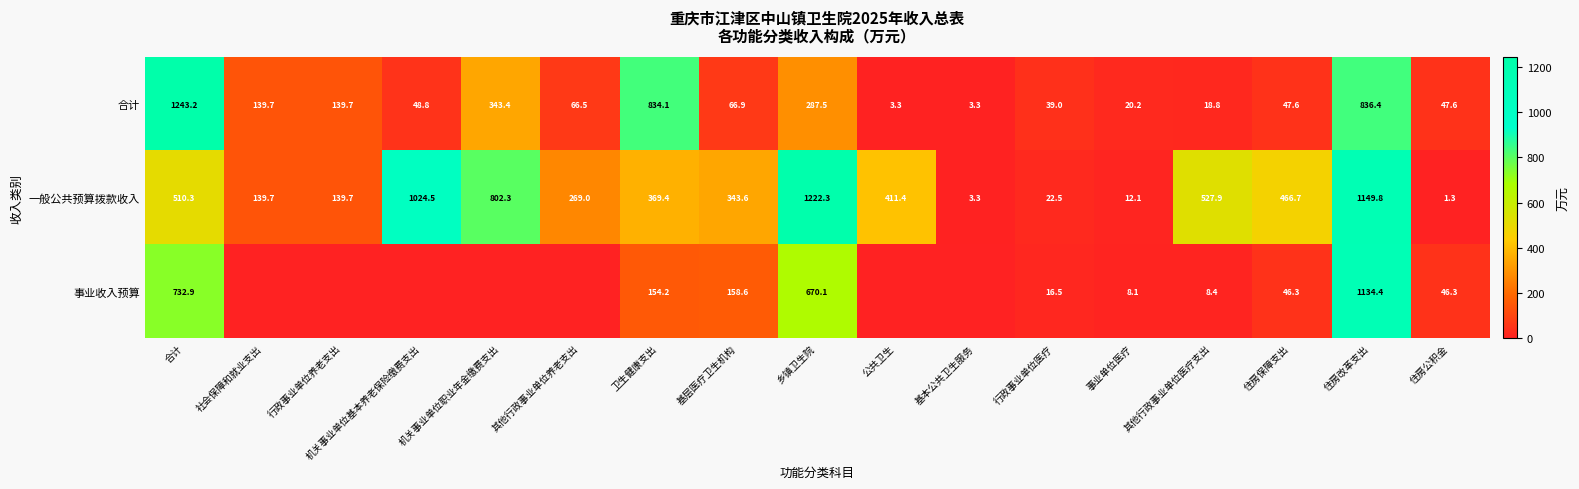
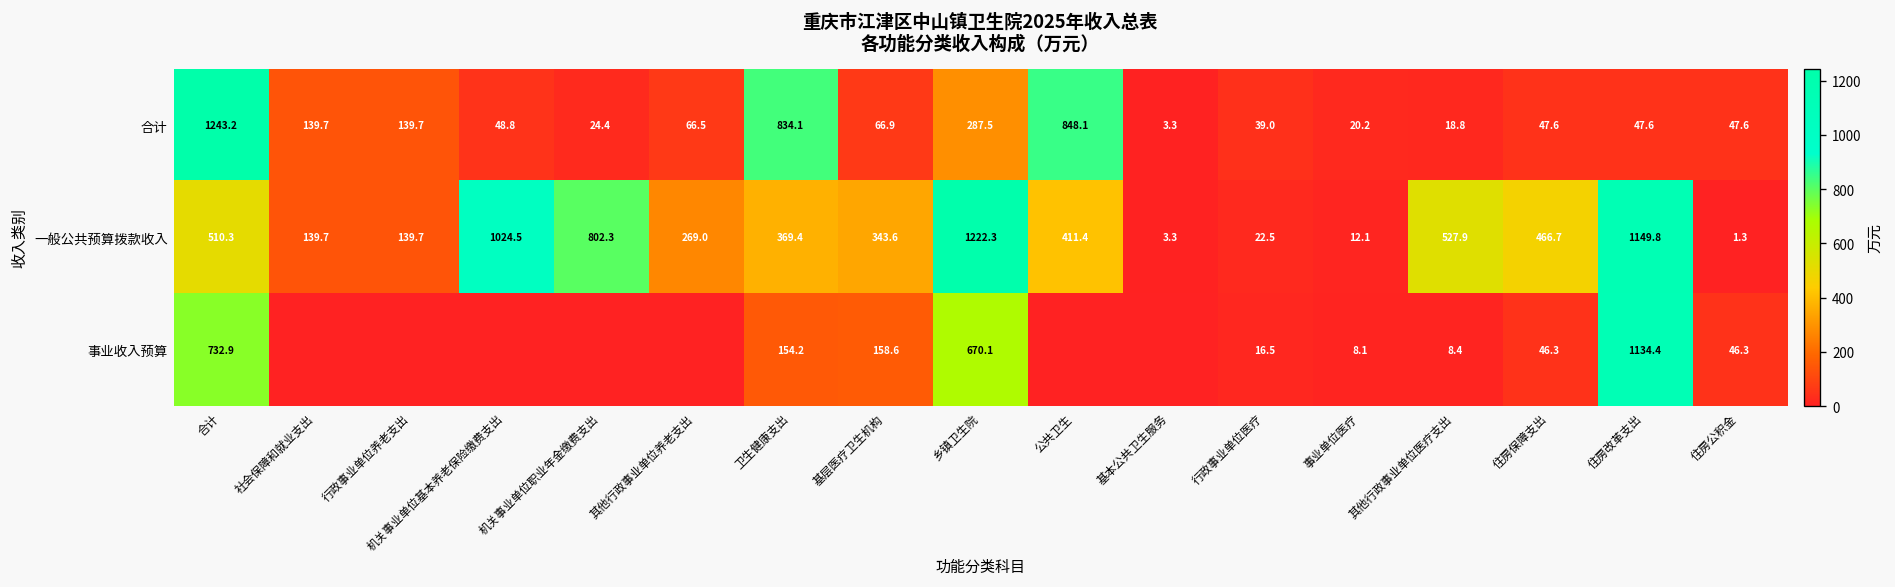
  {
    "合计": {
      "合计": 1243.2,
      "社会保障和就业支出": 139.7,
      "行政事业单位养老支出": 139.7,
      "机关事业单位基本养老保险缴费支出": 48.8,
-     "机关事业单位职业年金缴费支出": 343.4,
+     "机关事业单位职业年金缴费支出": 24.4,
      "其他行政事业单位养老支出": 66.5,
      "卫生健康支出": 834.1,
      "基层医疗卫生机构": 66.9,
      "乡镇卫生院": 287.5,
-     "公共卫生": 3.3,
+     "公共卫生": 848.1,
      "基本公共卫生服务": 3.3,
      "行政事业单位医疗": 39.0,
      "事业单位医疗": 20.2,
      "其他行政事业单位医疗支出": 18.8,
      "住房保障支出": 47.6,
-     "住房改革支出": 836.4,
+     "住房改革支出": 47.6,
      "住房公积金": 47.6
    },
    "一般公共预算拨款收入": {
      "合计": 510.3,
      "社会保障和就业支出": 139.7,
      "行政事业单位养老支出": 139.7,
      "机关事业单位基本养老保险缴费支出": 1024.5,
      "机关事业单位职业年金缴费支出": 802.3,
      "其他行政事业单位养老支出": 269.0,
      "卫生健康支出": 369.4,
      "基层医疗卫生机构": 343.6,
      "乡镇卫生院": 1222.3,
      "公共卫生": 411.4,
      "基本公共卫生服务": 3.3,
      "行政事业单位医疗": 22.5,
      "事业单位医疗": 12.1,
      "其他行政事业单位医疗支出": 527.9,
      "住房保障支出": 466.7,
      "住房改革支出": 1149.8,
      "住房公积金": 1.3
    },
    "事业收入预算": {
      "合计": 732.9,
      "卫生健康支出": 154.2,
      "基层医疗卫生机构": 158.6,
      "乡镇卫生院": 670.1,
      "行政事业单位医疗": 16.5,
      "事业单位医疗": 8.1,
      "其他行政事业单位医疗支出": 8.4,
      "住房保障支出": 46.3,
      "住房改革支出": 1134.4,
      "住房公积金": 46.3
    }
  }
